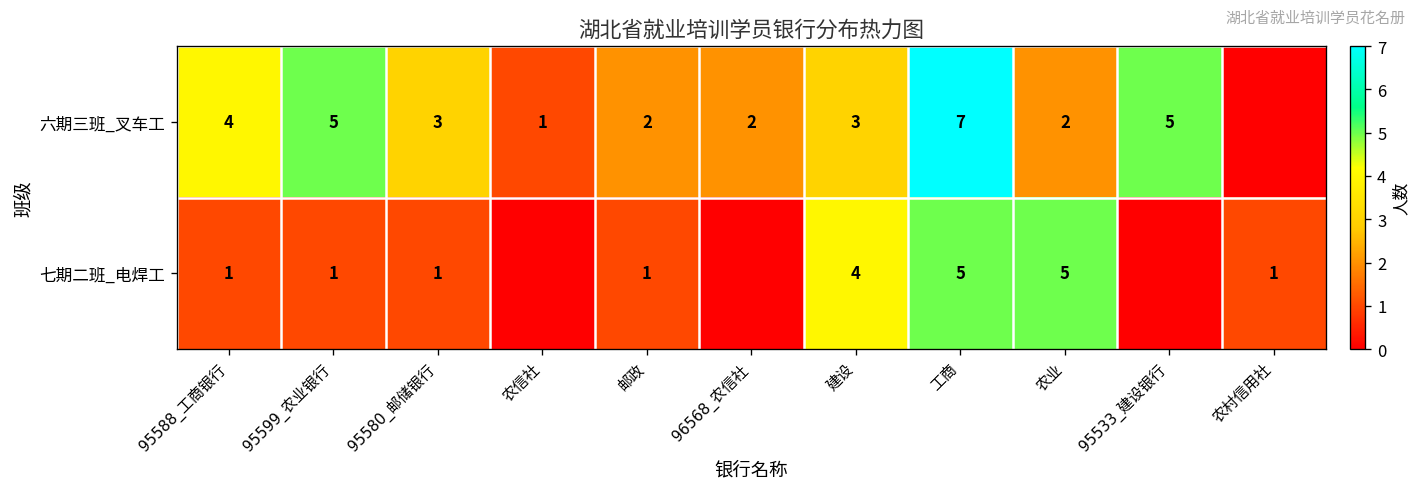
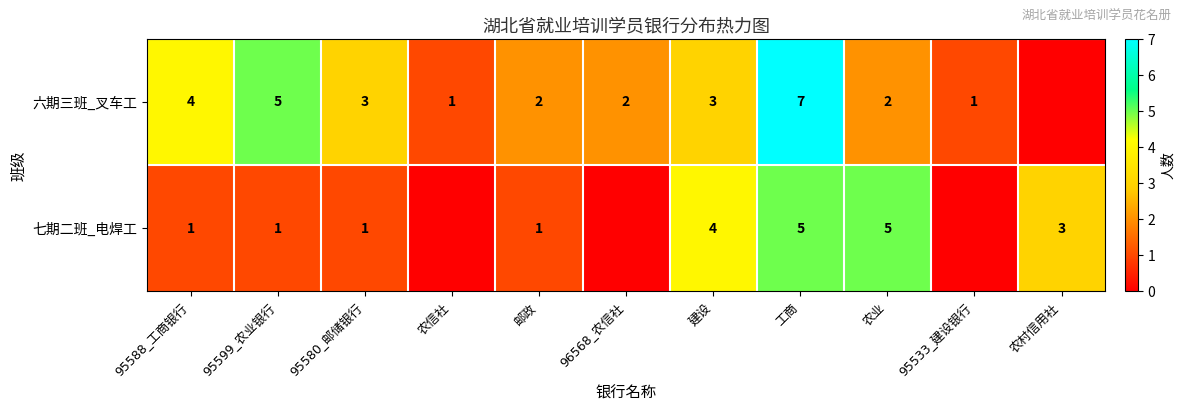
  {
    "六期三班_叉车工": {
      "95588_工商银行": 4,
      "95599_农业银行": 5,
      "95580_邮储银行": 3,
      "农信社": 1,
      "邮政": 2,
      "96568_农信社": 2,
      "建设": 3,
      "工商": 7,
      "农业": 2,
-     "95533_建设银行": 5
+     "95533_建设银行": 1
    },
    "七期二班_电焊工": {
      "95588_工商银行": 1,
      "95599_农业银行": 1,
      "95580_邮储银行": 1,
      "邮政": 1,
      "建设": 4,
      "工商": 5,
      "农业": 5,
-     "农村信用社": 1
+     "农村信用社": 3
    }
  }
